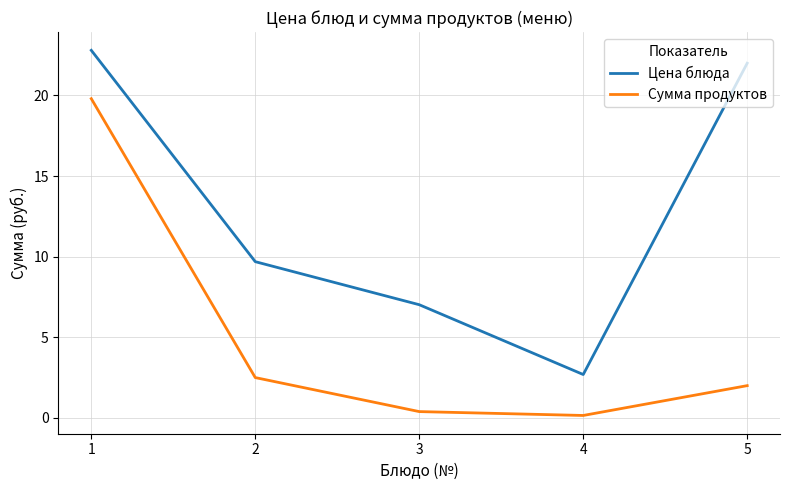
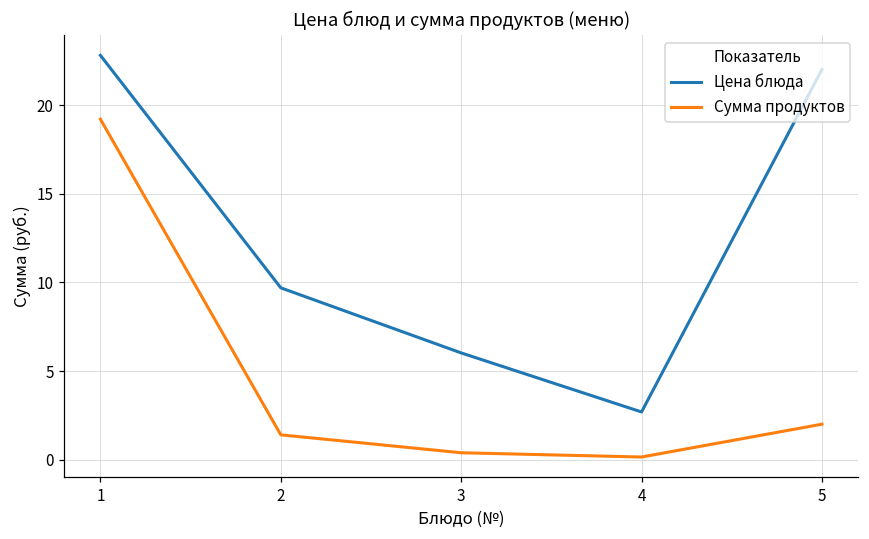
  {
    "Цена блюда": {
      "1": 22.8,
      "2": 9.7,
-     "3": 7.0,
+     "3": 6.0,
      "4": 2.7
    },
    "Сумма продуктов": {
-     "1": 19.8,
-     "2": 2.5,
+     "1": 19.2,
+     "2": 1.4,
      "3": 0.4,
      "4": 0.2,
      "5": 2.0
    }
  }
